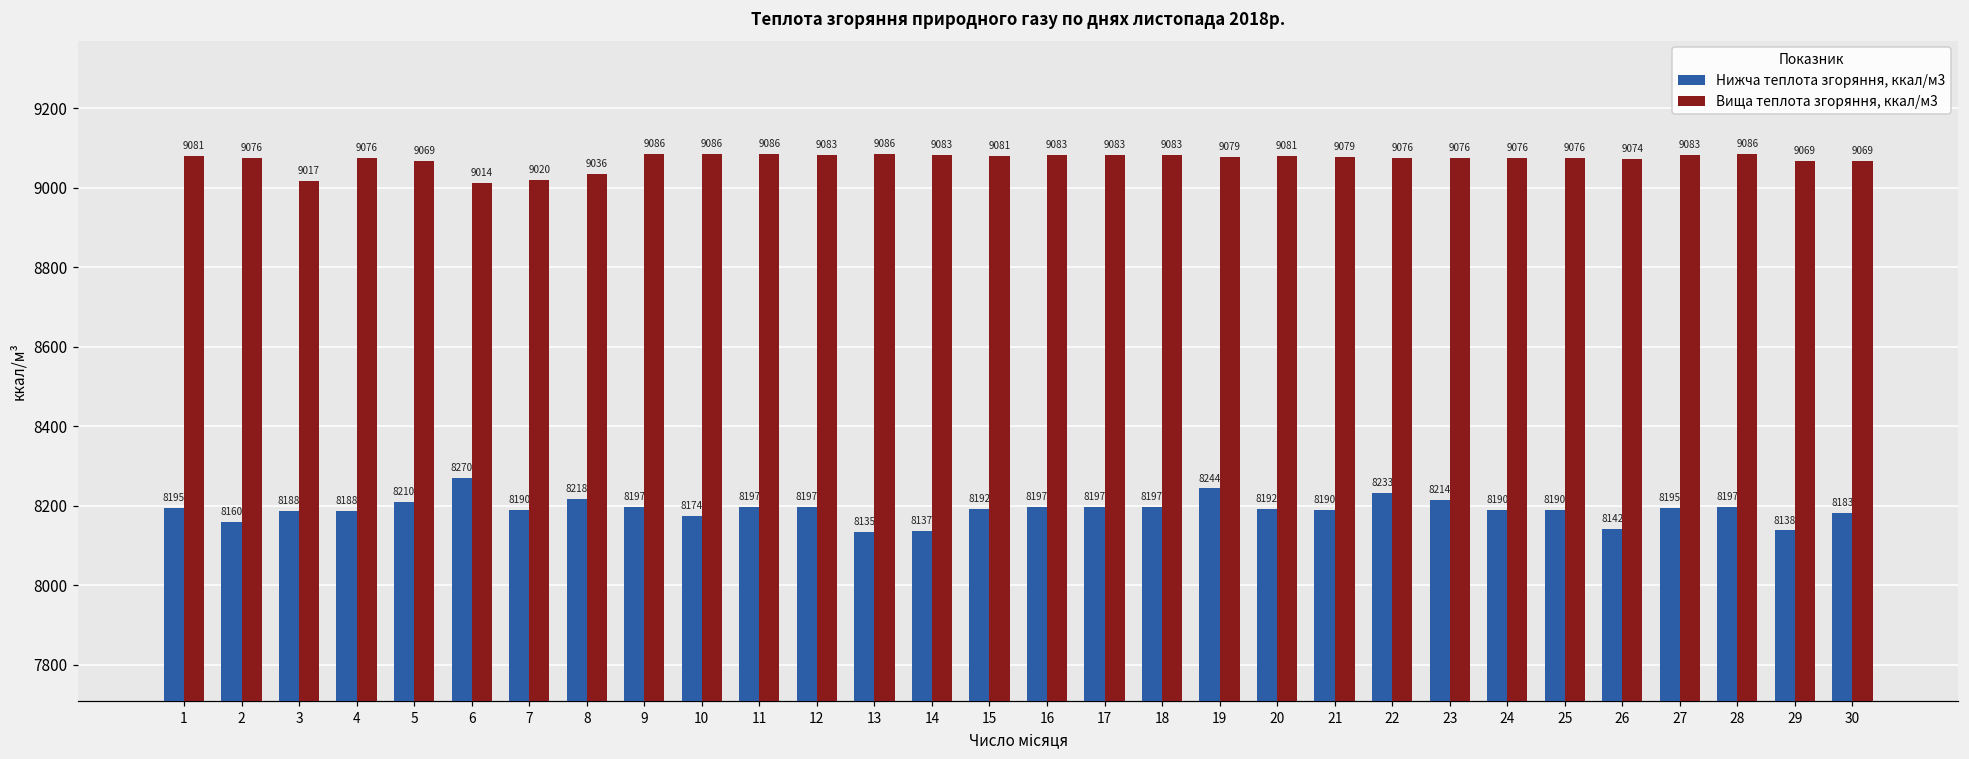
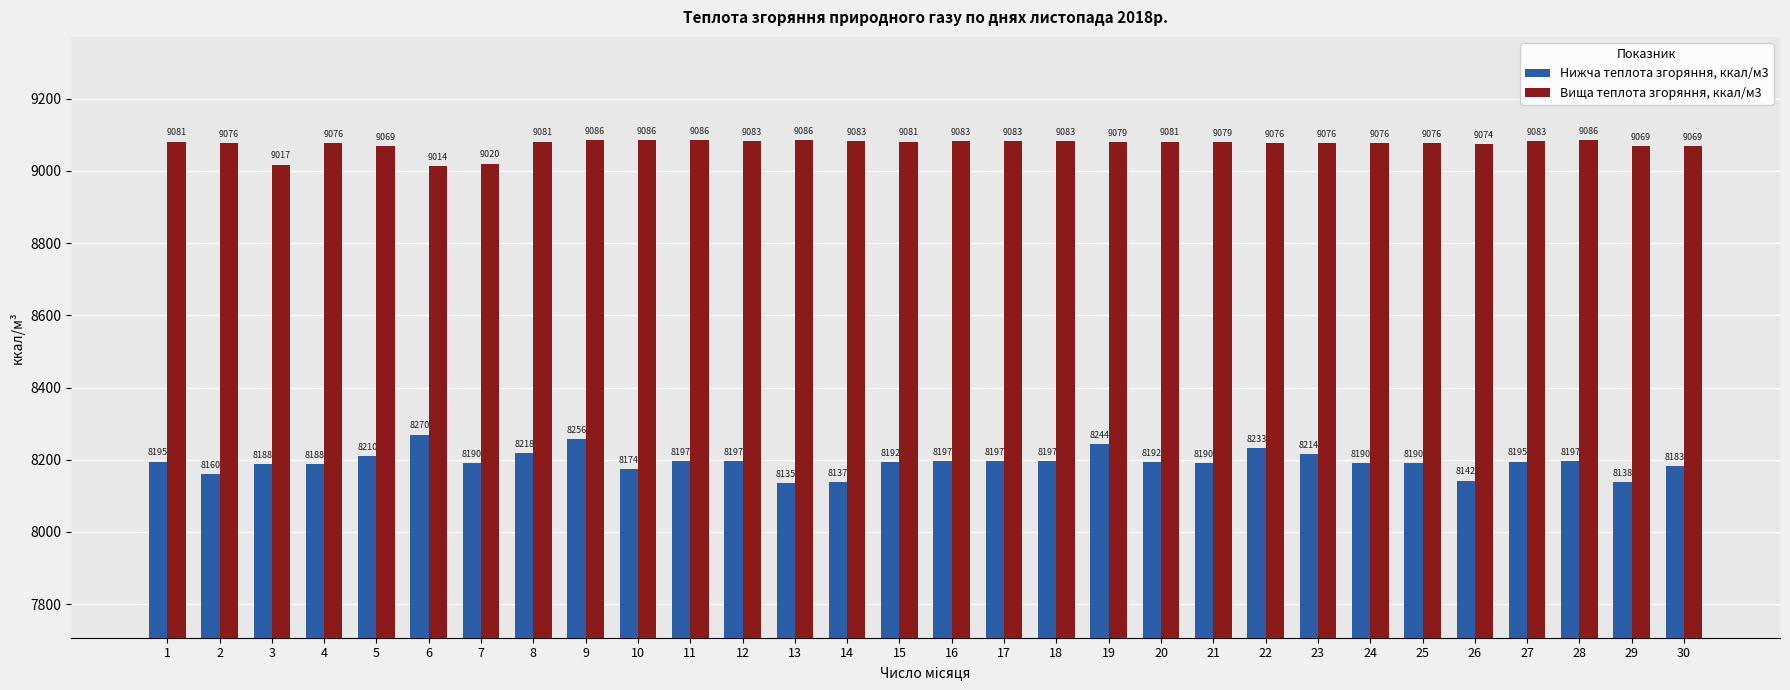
  {
    "Нижча теплота згоряння, ккал/м3": {
      "1": 8195,
      "2": 8160,
      "3": 8188,
      "4": 8188,
      "5": 8210,
      "6": 8270,
      "7": 8190,
      "8": 8218,
-     "9": 8197,
+     "9": 8256,
      "10": 8174,
      "11": 8197,
      "12": 8197,
      "13": 8135,
      "14": 8137,
      "15": 8192,
      "16": 8197,
      "17": 8197,
      "18": 8197,
      "19": 8244,
      "20": 8192,
      "21": 8190,
      "22": 8233,
      "23": 8214,
      "24": 8190,
      "25": 8190,
      "26": 8142,
      "27": 8195,
      "28": 8197,
      "29": 8138,
      "30": 8183
    },
    "Вища теплота згоряння, ккал/м3": {
      "1": 9081,
      "2": 9076,
      "3": 9017,
      "4": 9076,
      "5": 9069,
      "6": 9014,
      "7": 9020,
-     "8": 9036,
+     "8": 9081,
      "9": 9086,
      "10": 9086,
      "11": 9086,
      "12": 9083,
      "13": 9086,
      "14": 9083,
      "15": 9081,
      "16": 9083,
      "17": 9083,
      "18": 9083,
      "19": 9079,
      "20": 9081,
      "21": 9079,
      "22": 9076,
      "23": 9076,
      "24": 9076,
      "25": 9076,
      "26": 9074,
      "27": 9083,
      "28": 9086,
      "29": 9069,
      "30": 9069
    }
  }
